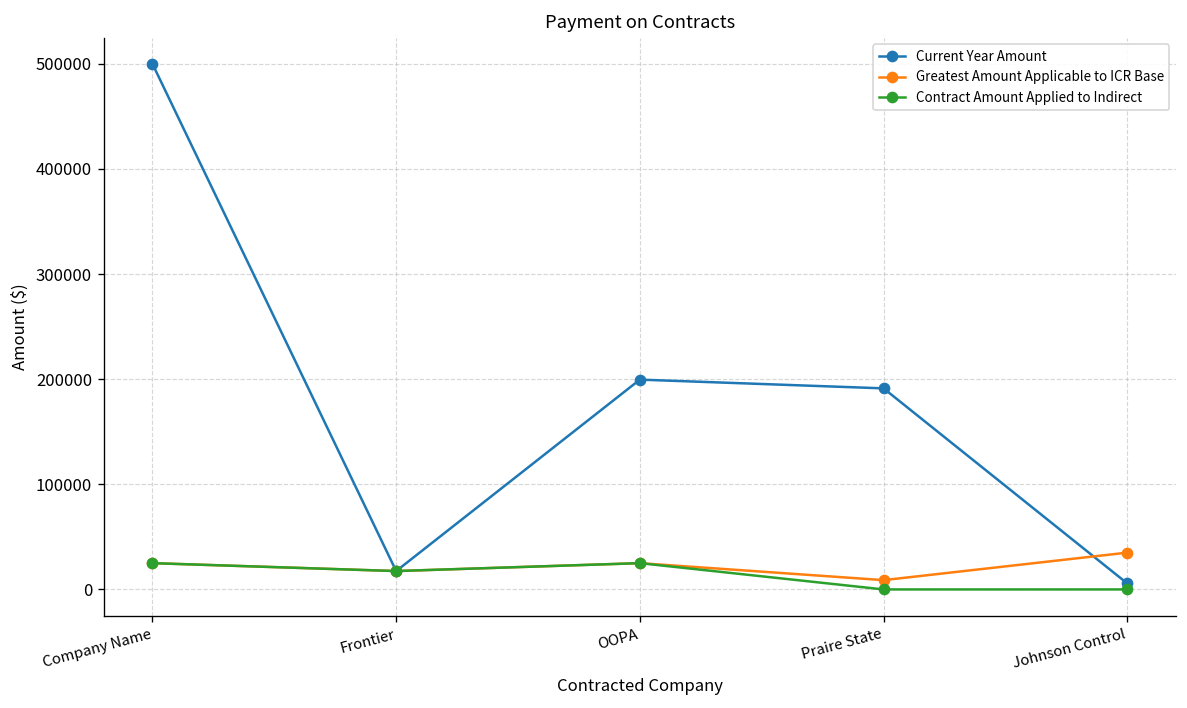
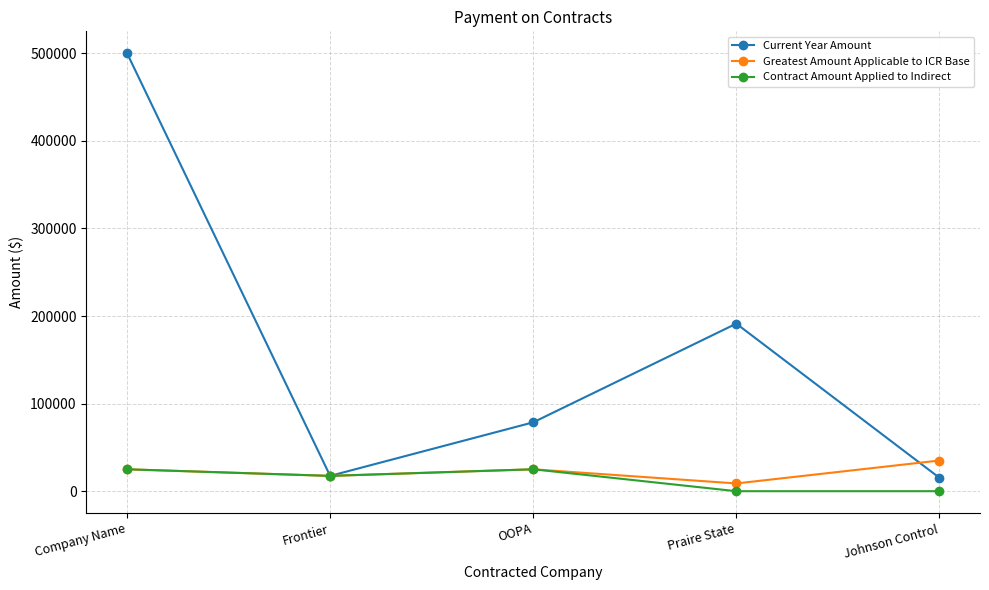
  {
    "Current Year Amount": {
      "Company Name": 500000,
-     "OOPA": 200000,
+     "OOPA": 80000,
      "Praire State": 190000,
-     "Johnson Control": 10000
+     "Johnson Control": 20000
    },
    "Greatest Amount Applicable to ICR Base": {
      "Praire State": 10000,
      "Johnson Control": 40000
    },
    "Contract Amount Applied to Indirect": {
      "Praire State": 0,
      "Johnson Control": 0
    }
  }
